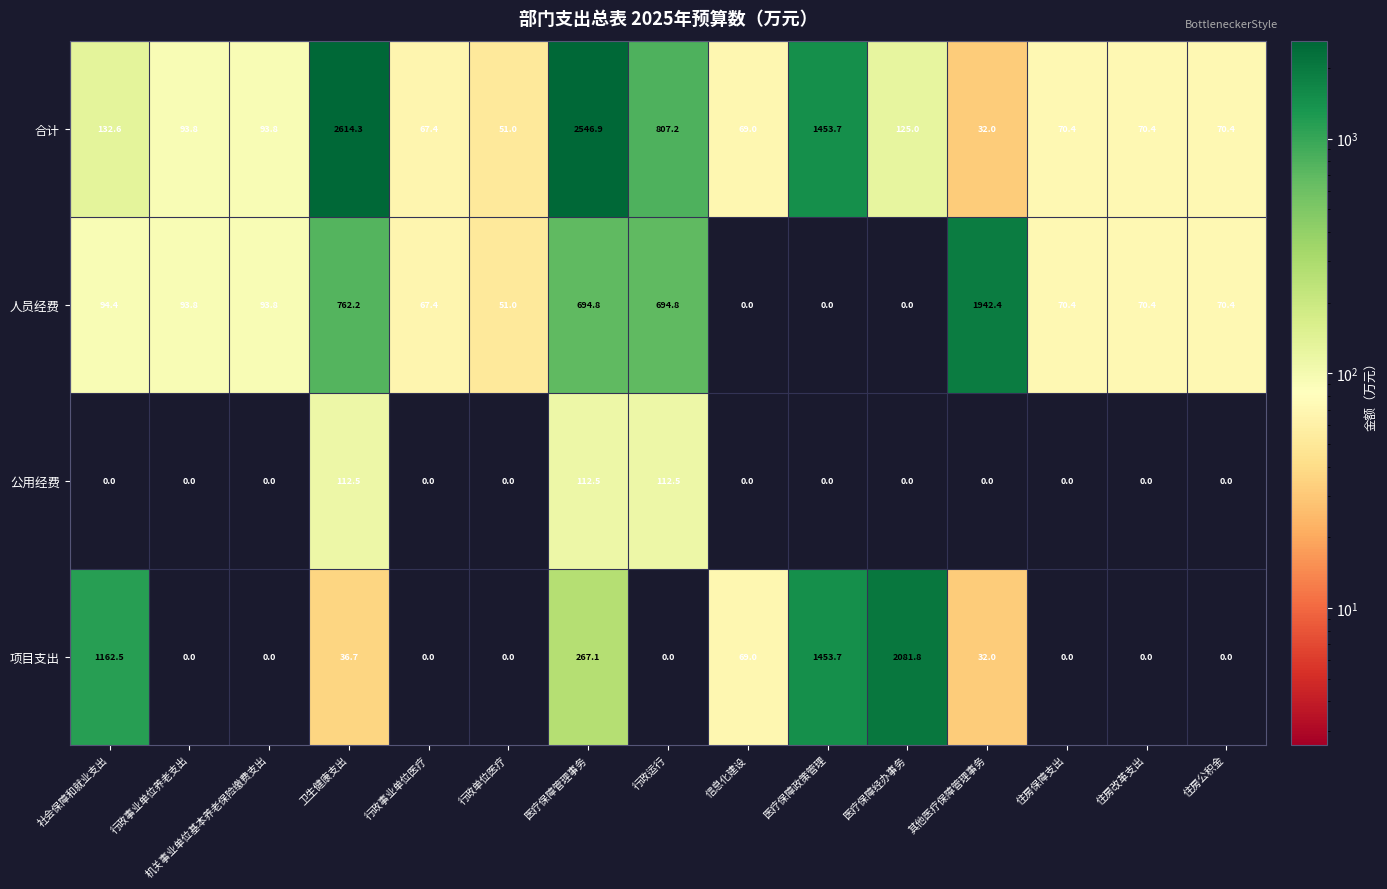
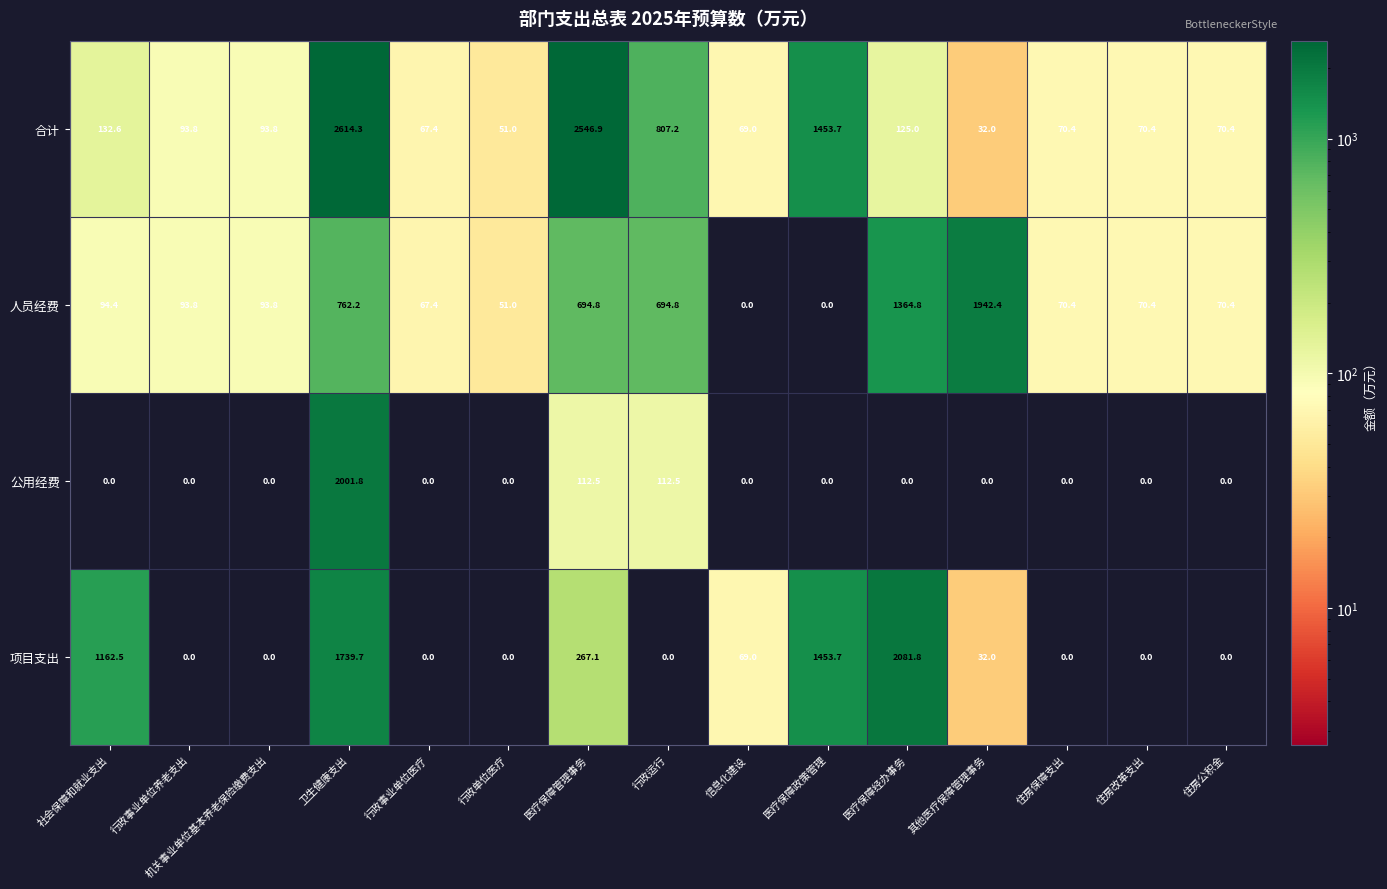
  {
    "合计": {
      "社会保障和就业支出": 132.6,
      "行政事业单位养老支出": 93.8,
      "机关事业单位基本养老保险缴费支出": 93.8,
      "卫生健康支出": 2614.3,
      "行政事业单位医疗": 67.4,
      "行政单位医疗": 51.0,
      "医疗保障管理事务": 2546.9,
      "行政运行": 807.2,
      "信息化建设": 69.0,
      "医疗保障政策管理": 1453.7,
      "医疗保障经办事务": 125.0,
      "其他医疗保障管理事务": 32.0,
      "住房保障支出": 70.4,
      "住房改革支出": 70.4,
      "住房公积金": 70.4
    },
    "人员经费": {
      "社会保障和就业支出": 94.4,
      "行政事业单位养老支出": 93.8,
      "机关事业单位基本养老保险缴费支出": 93.8,
      "卫生健康支出": 762.2,
      "行政事业单位医疗": 67.4,
      "行政单位医疗": 51.0,
      "医疗保障管理事务": 694.8,
      "行政运行": 694.8,
      "信息化建设": 0.0,
      "医疗保障政策管理": 0.0,
-     "医疗保障经办事务": 0.0,
+     "医疗保障经办事务": 1364.8,
      "其他医疗保障管理事务": 1942.4,
      "住房保障支出": 70.4,
      "住房改革支出": 70.4,
      "住房公积金": 70.4
    },
    "公用经费": {
      "社会保障和就业支出": 0.0,
      "行政事业单位养老支出": 0.0,
      "机关事业单位基本养老保险缴费支出": 0.0,
-     "卫生健康支出": 112.5,
+     "卫生健康支出": 2001.8,
      "行政事业单位医疗": 0.0,
      "行政单位医疗": 0.0,
      "医疗保障管理事务": 112.5,
      "行政运行": 112.5,
      "信息化建设": 0.0,
      "医疗保障政策管理": 0.0,
      "医疗保障经办事务": 0.0,
      "其他医疗保障管理事务": 0.0,
      "住房保障支出": 0.0,
      "住房改革支出": 0.0,
      "住房公积金": 0.0
    },
    "项目支出": {
      "社会保障和就业支出": 1162.5,
      "行政事业单位养老支出": 0.0,
      "机关事业单位基本养老保险缴费支出": 0.0,
-     "卫生健康支出": 36.7,
+     "卫生健康支出": 1739.7,
      "行政事业单位医疗": 0.0,
      "行政单位医疗": 0.0,
      "医疗保障管理事务": 267.1,
      "行政运行": 0.0,
      "信息化建设": 69.0,
      "医疗保障政策管理": 1453.7,
      "医疗保障经办事务": 2081.8,
      "其他医疗保障管理事务": 32.0,
      "住房保障支出": 0.0,
      "住房改革支出": 0.0,
      "住房公积金": 0.0
    }
  }
